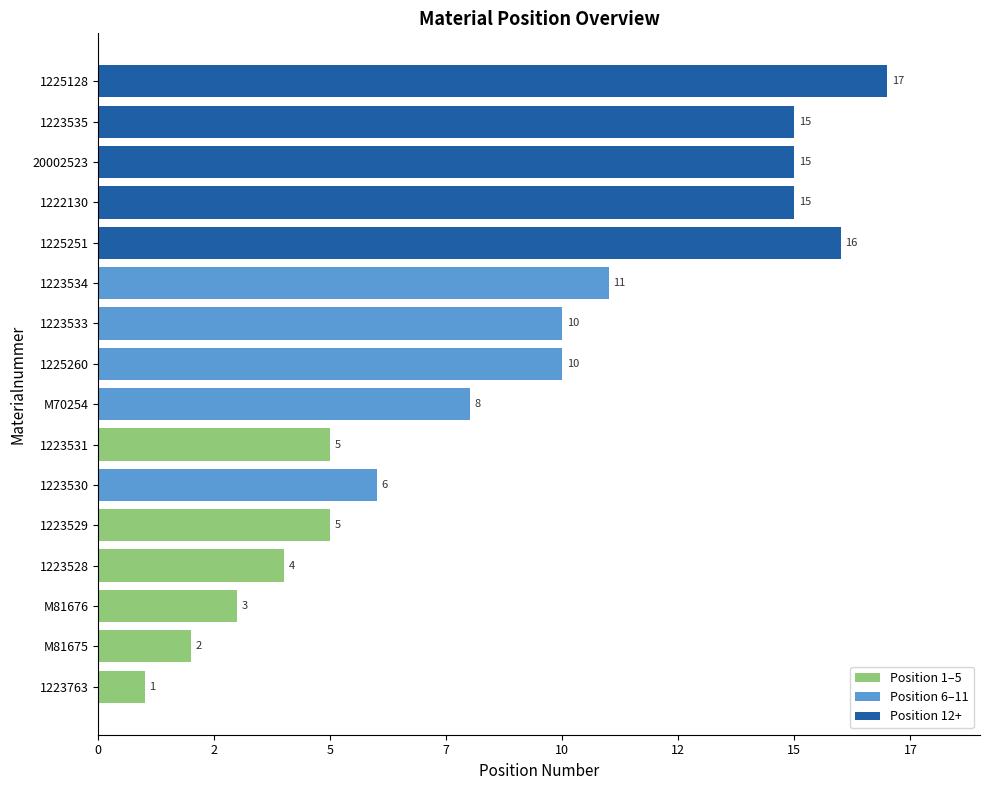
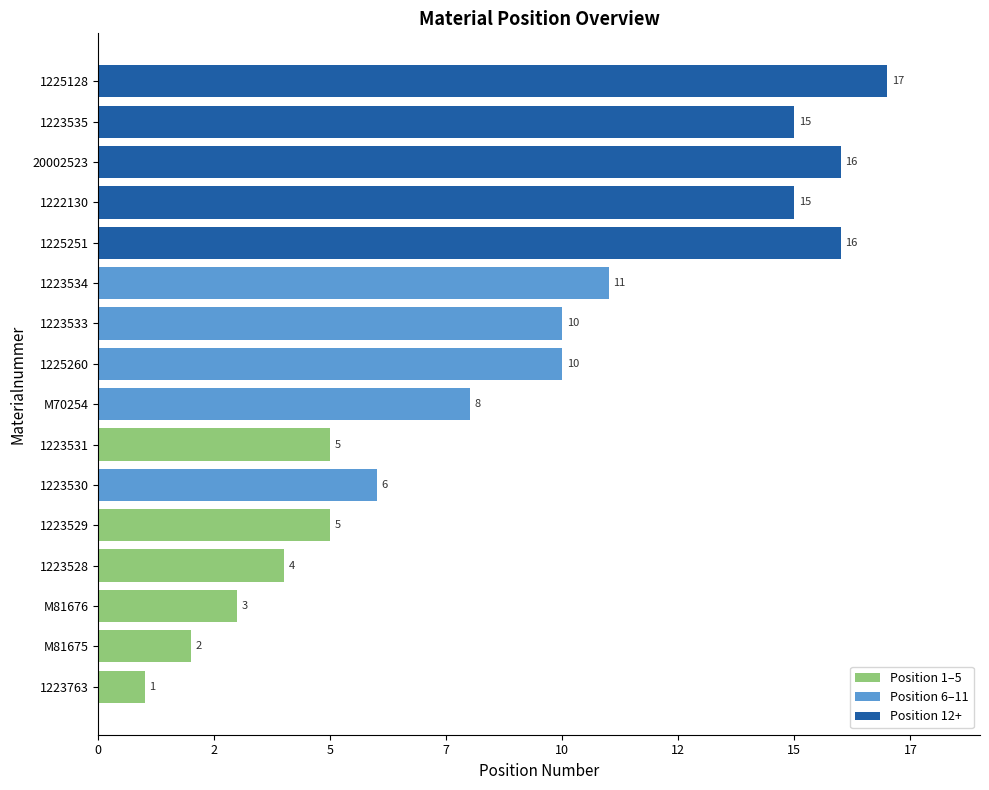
  {
    "Position 1–5": {
      "1223531": 5,
      "1223529": 5,
      "1223528": 4,
      "M81676": 3,
      "M81675": 2,
      "1223763": 1
    },
    "Position 6–11": {
      "1223534": 11,
      "1223533": 10,
      "1225260": 10,
      "M70254": 8,
      "1223530": 6
    },
    "Position 12+": {
      "1225128": 17,
      "1223535": 15,
-     "20002523": 15,
+     "20002523": 16,
      "1222130": 15,
      "1225251": 16
    }
  }
